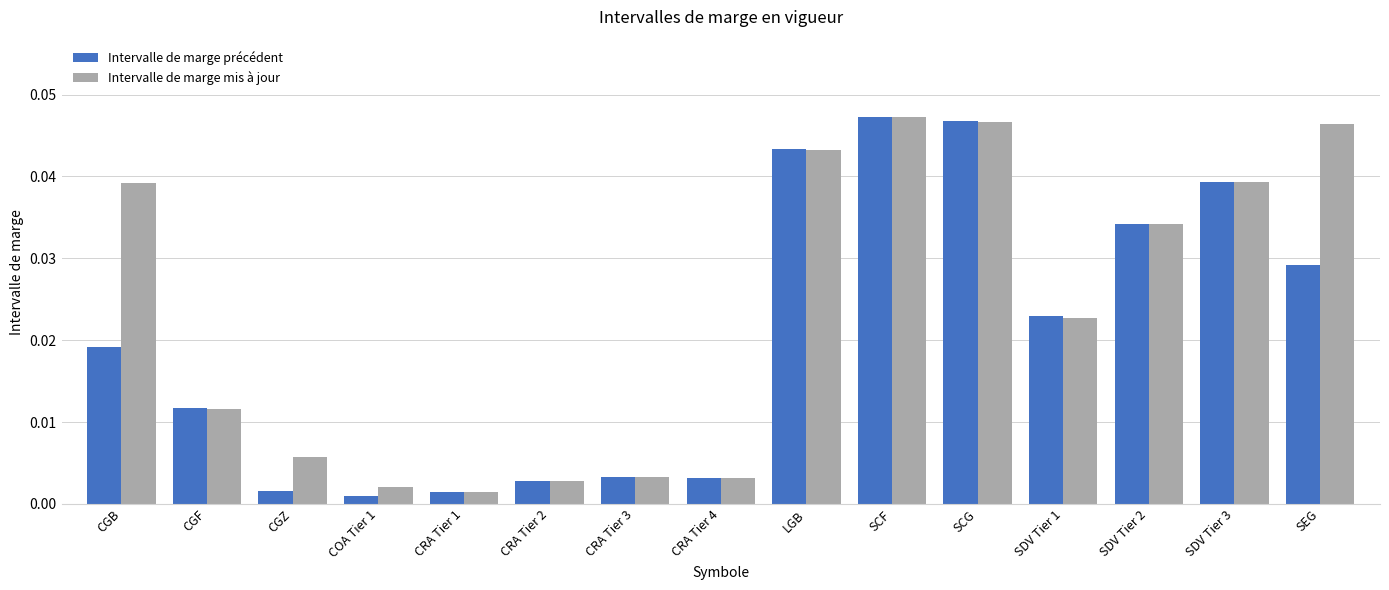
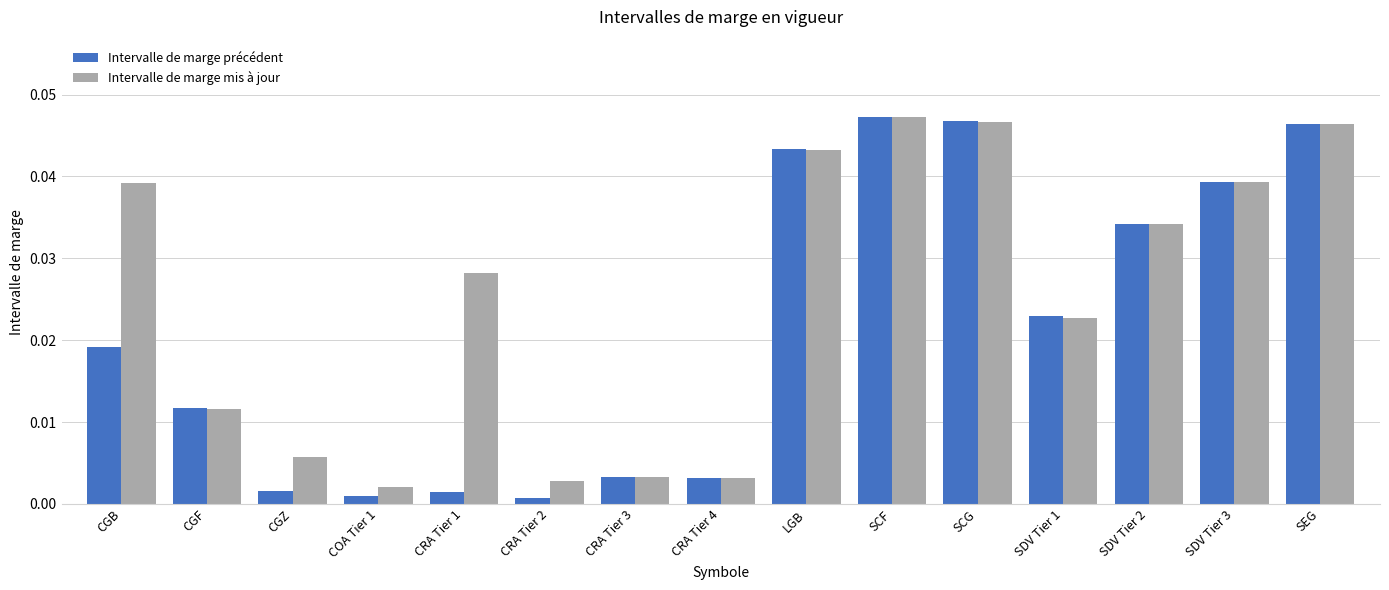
  {
    "Intervalle de marge précédent": {
      "CGB": 0.019,
      "CGF": 0.012,
      "CGZ": 0.002,
      "COA Tier 1": 0.001,
      "CRA Tier 1": 0.001,
-     "CRA Tier 2": 0.003,
+     "CRA Tier 2": 0.001,
      "CRA Tier 3": 0.003,
      "CRA Tier 4": 0.003,
      "LGB": 0.043,
      "SCF": 0.047,
      "SCG": 0.047,
      "SDV Tier 1": 0.023,
      "SDV Tier 2": 0.034,
      "SDV Tier 3": 0.039,
-     "SEG": 0.029
+     "SEG": 0.046
    },
    "Intervalle de marge mis à jour": {
      "CGB": 0.039,
      "CGF": 0.012,
      "CGZ": 0.006,
      "COA Tier 1": 0.002,
-     "CRA Tier 1": 0.001,
+     "CRA Tier 1": 0.028,
      "CRA Tier 2": 0.003,
      "CRA Tier 3": 0.003,
      "CRA Tier 4": 0.003,
      "LGB": 0.043,
      "SCF": 0.047,
      "SCG": 0.047,
      "SDV Tier 1": 0.023,
      "SDV Tier 2": 0.034,
      "SDV Tier 3": 0.039,
      "SEG": 0.046
    }
  }
